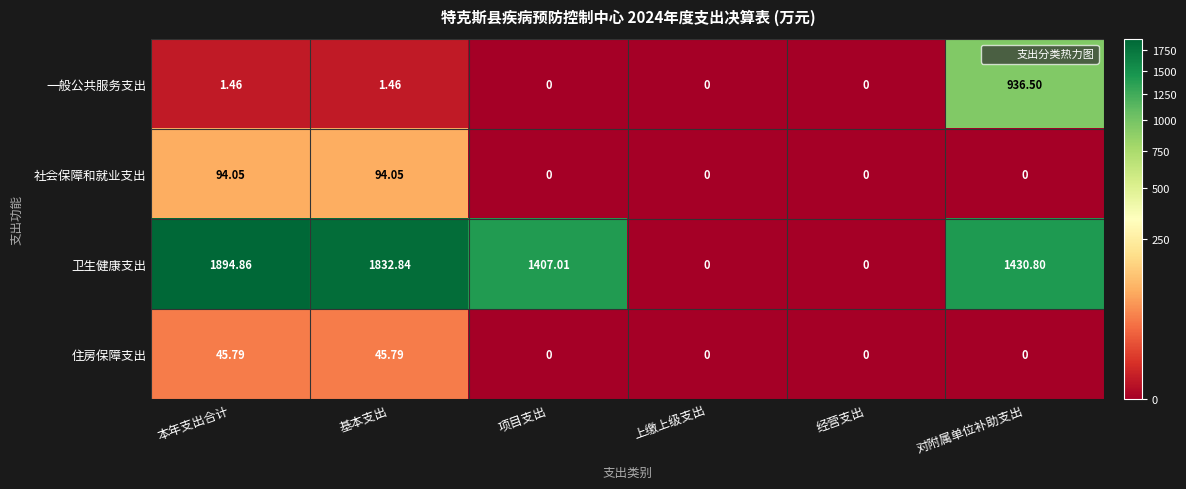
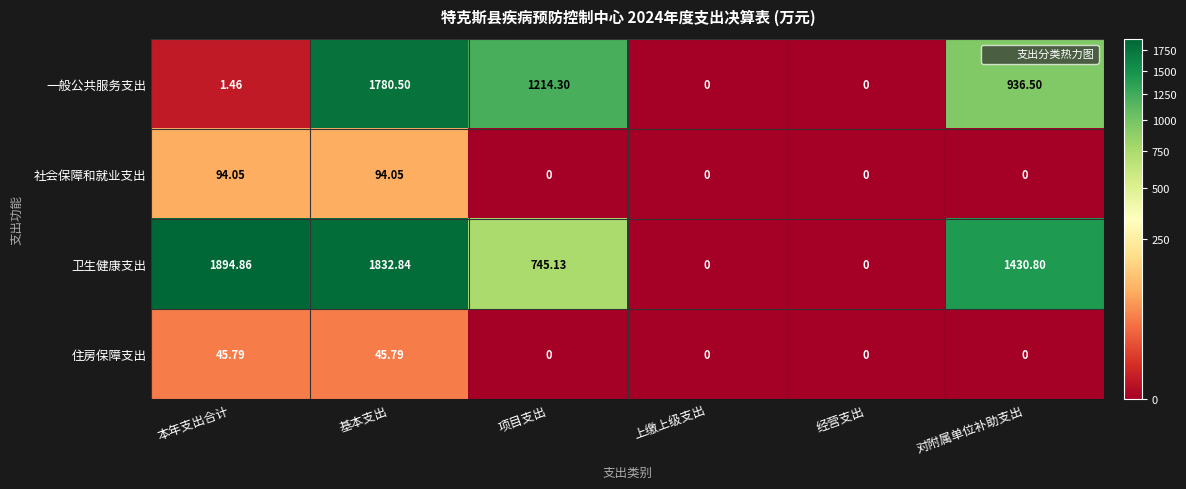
  {
    "一般公共服务支出": {
      "本年支出合计": 1.46,
-     "基本支出": 1.46,
-     "项目支出": 0,
+     "基本支出": 1780.50,
+     "项目支出": 1214.30,
      "上缴上级支出": 0,
      "经营支出": 0,
      "对附属单位补助支出": 936.50
    },
    "社会保障和就业支出": {
      "本年支出合计": 94.05,
      "基本支出": 94.05,
      "项目支出": 0,
      "上缴上级支出": 0,
      "经营支出": 0,
      "对附属单位补助支出": 0
    },
    "卫生健康支出": {
      "本年支出合计": 1894.86,
      "基本支出": 1832.84,
-     "项目支出": 1407.01,
+     "项目支出": 745.13,
      "上缴上级支出": 0,
      "经营支出": 0,
      "对附属单位补助支出": 1430.80
    },
    "住房保障支出": {
      "本年支出合计": 45.79,
      "基本支出": 45.79,
      "项目支出": 0,
      "上缴上级支出": 0,
      "经营支出": 0,
      "对附属单位补助支出": 0
    }
  }
